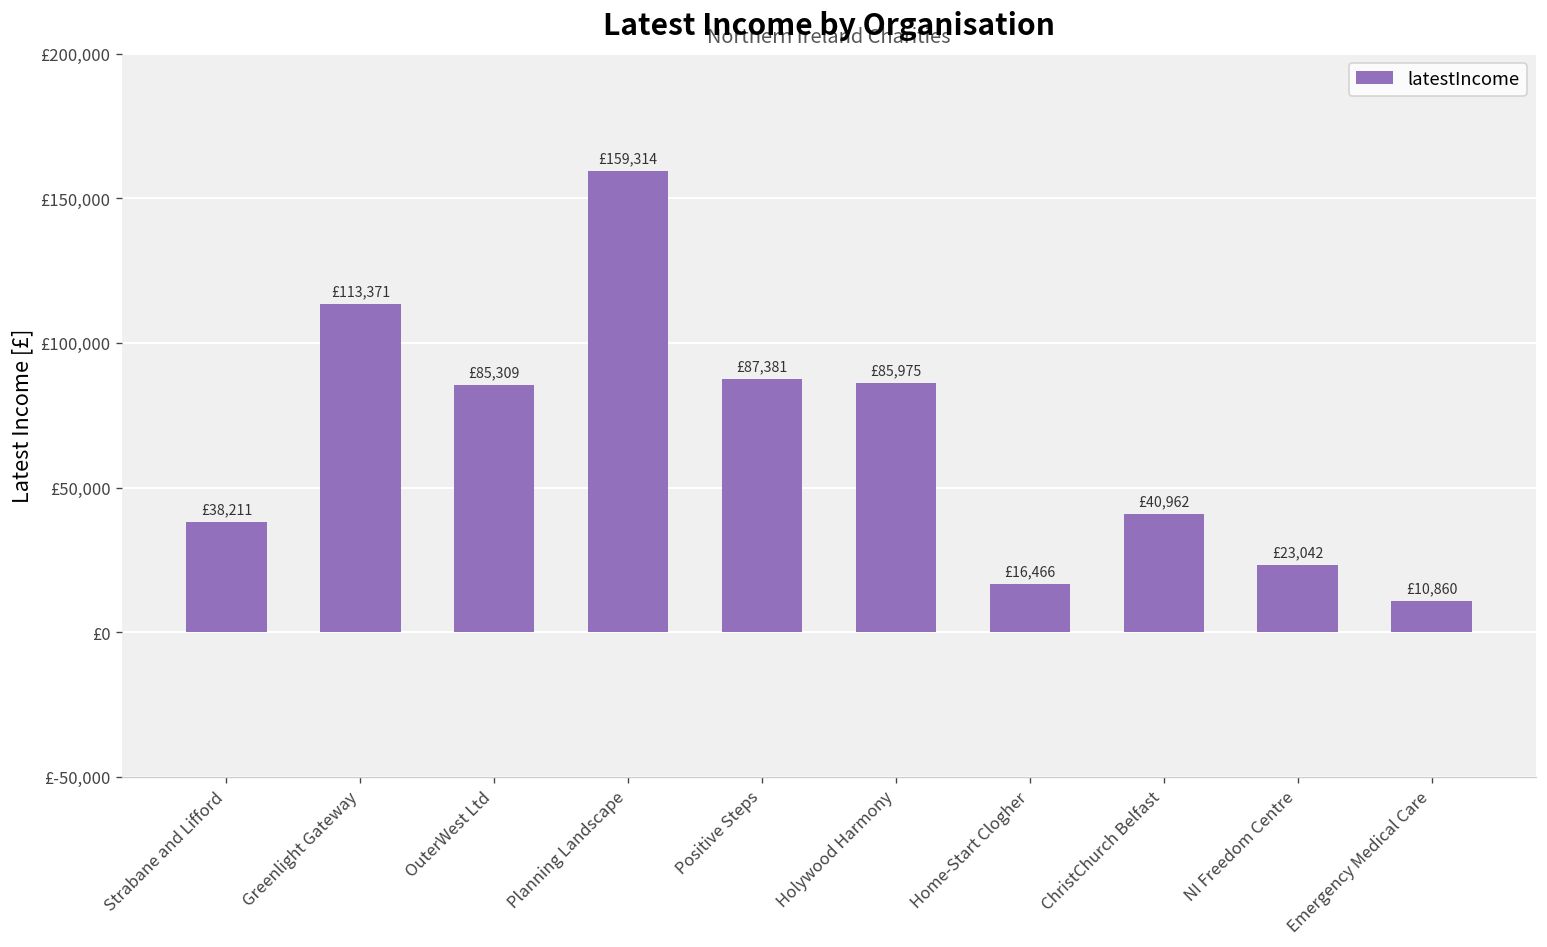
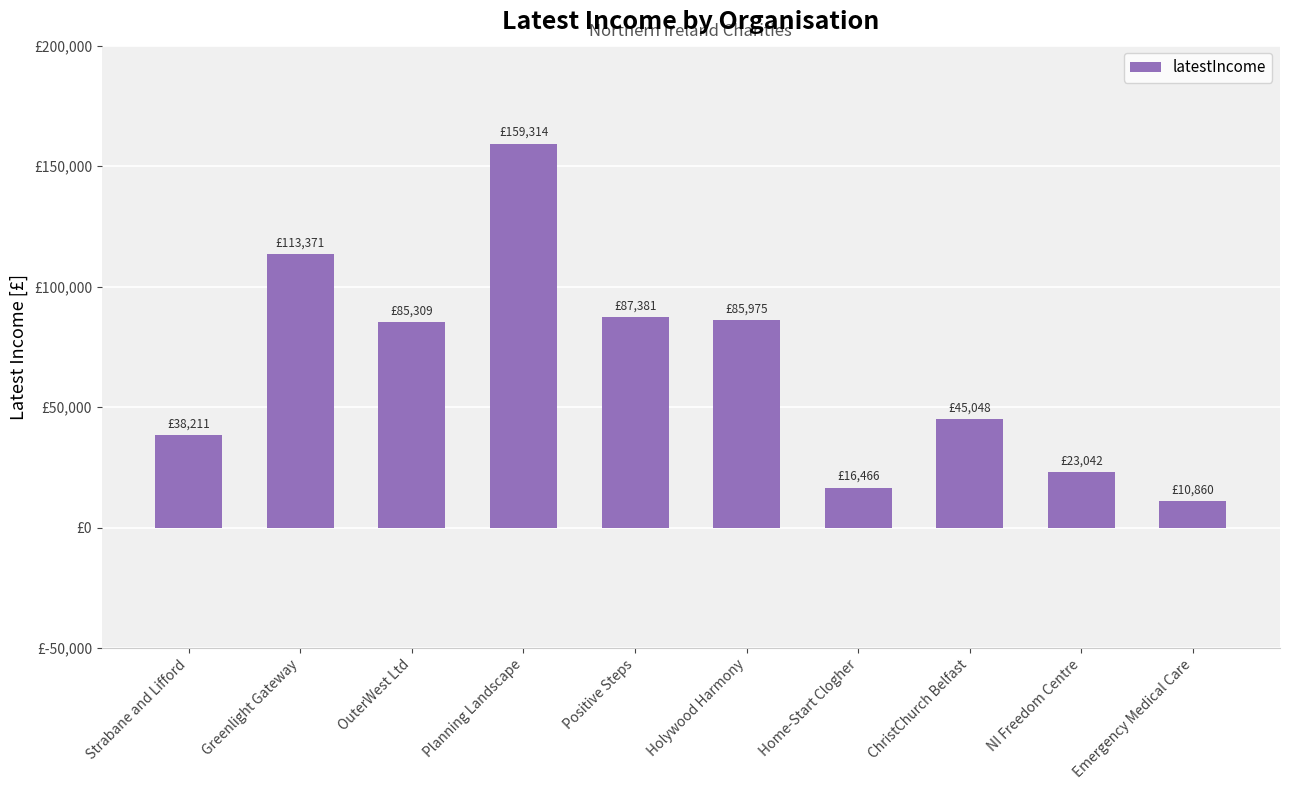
  {
    "Strabane and Lifford": "£38,211",
    "Greenlight Gateway": "£113,371",
    "OuterWest Ltd": "£85,309",
    "Planning Landscape": "£159,314",
    "Positive Steps": "£87,381",
    "Holywood Harmony": "£85,975",
    "Home-Start Clogher": "£16,466",
-   "ChristChurch Belfast": "£40,962",
+   "ChristChurch Belfast": "£45,048",
    "NI Freedom Centre": "£23,042",
    "Emergency Medical Care": "£10,860"
  }
